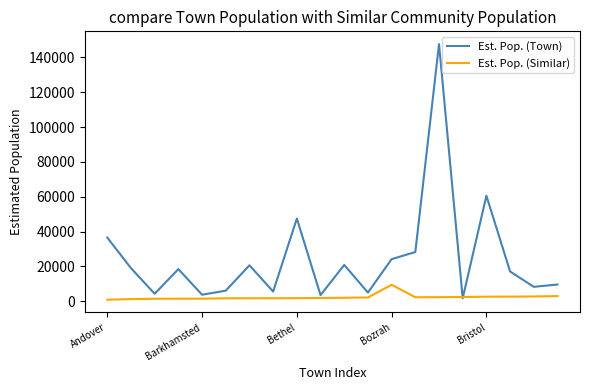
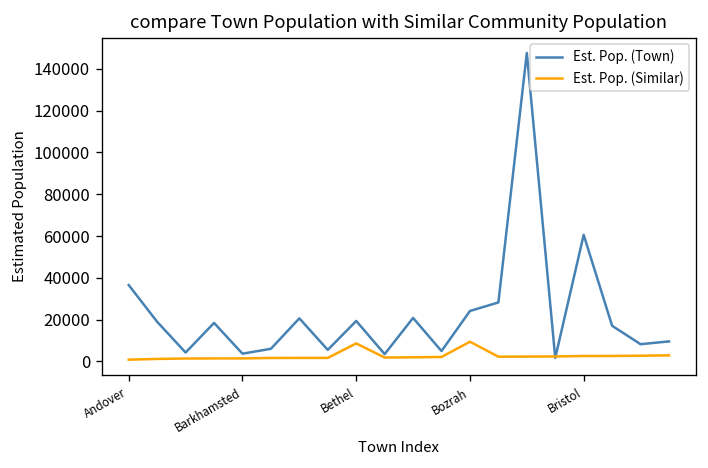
  {
    "Est. Pop. (Town)": {
      "Andover": 37000,
      "Barkhamsted": 4000,
-     "Bethel": 47000,
+     "Bethel": 19000,
      "Bozrah": 24000,
      "Bristol": 61000
    },
    "Est. Pop. (Similar)": {
      "Andover": 1000,
      "Barkhamsted": 1000,
-     "Bethel": 2000,
+     "Bethel": 9000,
      "Bozrah": 9000,
      "Bristol": 3000
    }
  }
